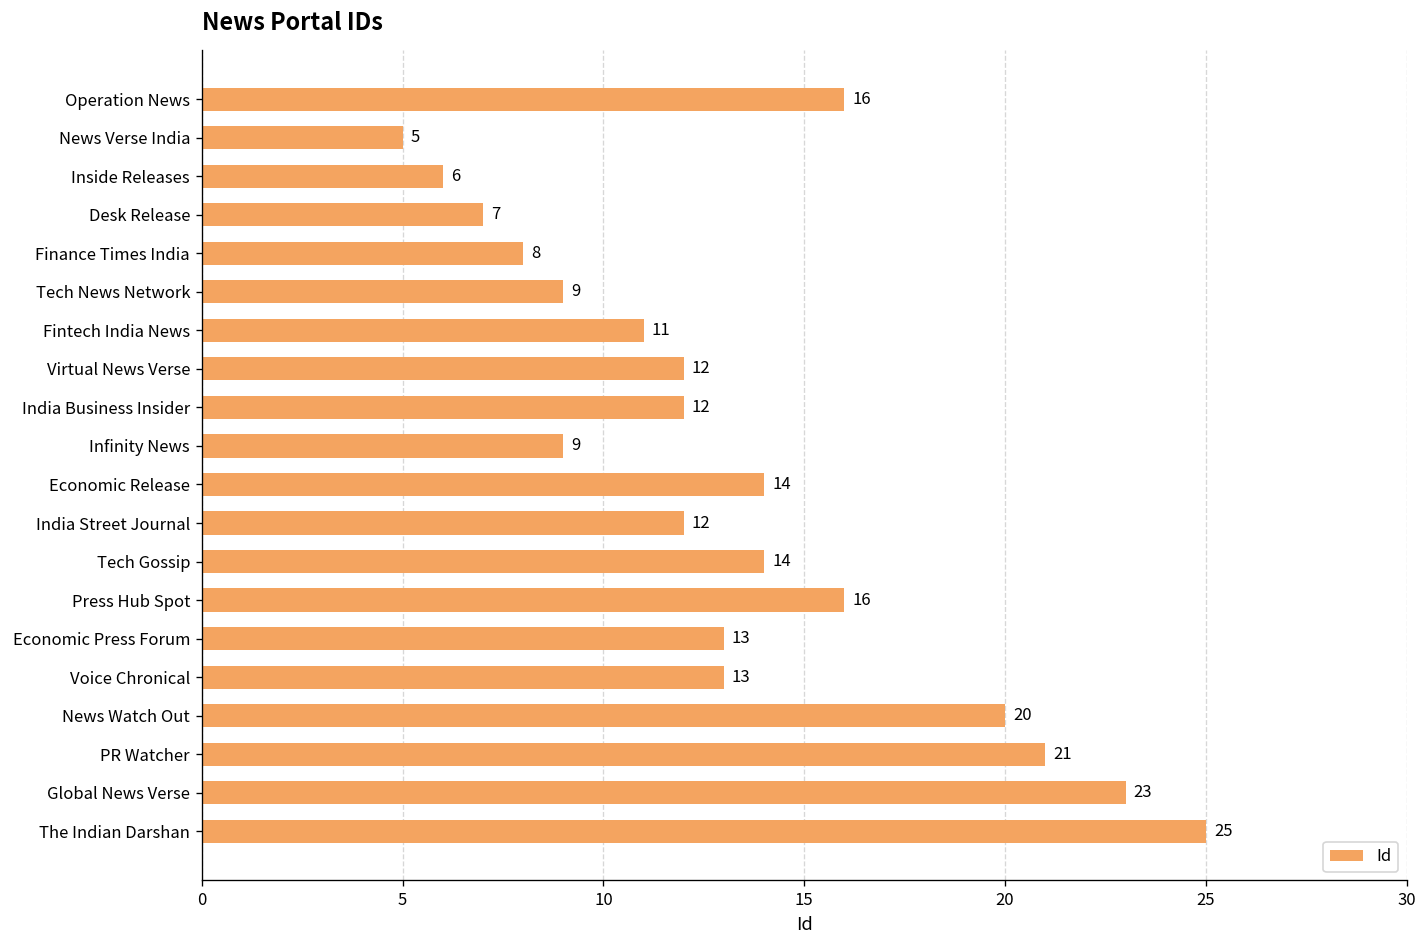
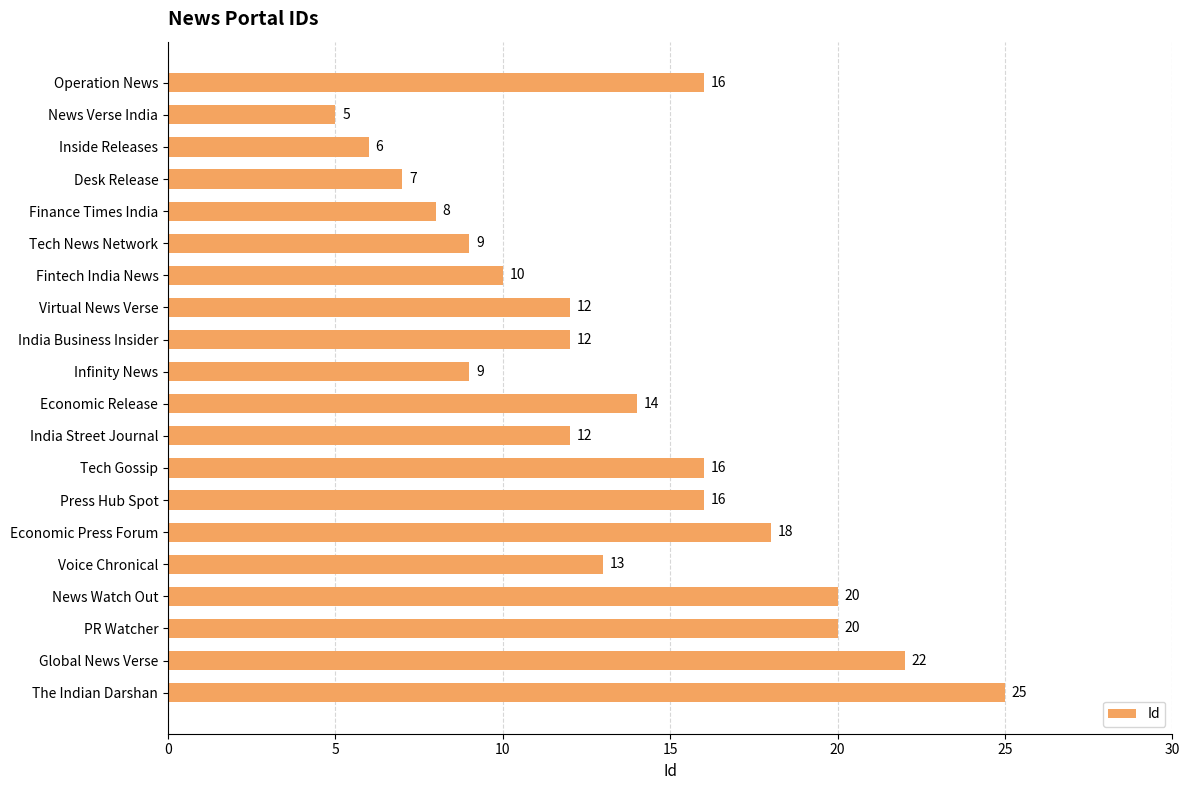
  {
    "Operation News": 16,
    "News Verse India": 5,
    "Inside Releases": 6,
    "Desk Release": 7,
    "Finance Times India": 8,
    "Tech News Network": 9,
-   "Fintech India News": 11,
+   "Fintech India News": 10,
    "Virtual News Verse": 12,
    "India Business Insider": 12,
    "Infinity News": 9,
    "Economic Release": 14,
    "India Street Journal": 12,
-   "Tech Gossip": 14,
+   "Tech Gossip": 16,
    "Press Hub Spot": 16,
-   "Economic Press Forum": 13,
+   "Economic Press Forum": 18,
    "Voice Chronical": 13,
    "News Watch Out": 20,
-   "PR Watcher": 21,
-   "Global News Verse": 23,
+   "PR Watcher": 20,
+   "Global News Verse": 22,
    "The Indian Darshan": 25
  }
